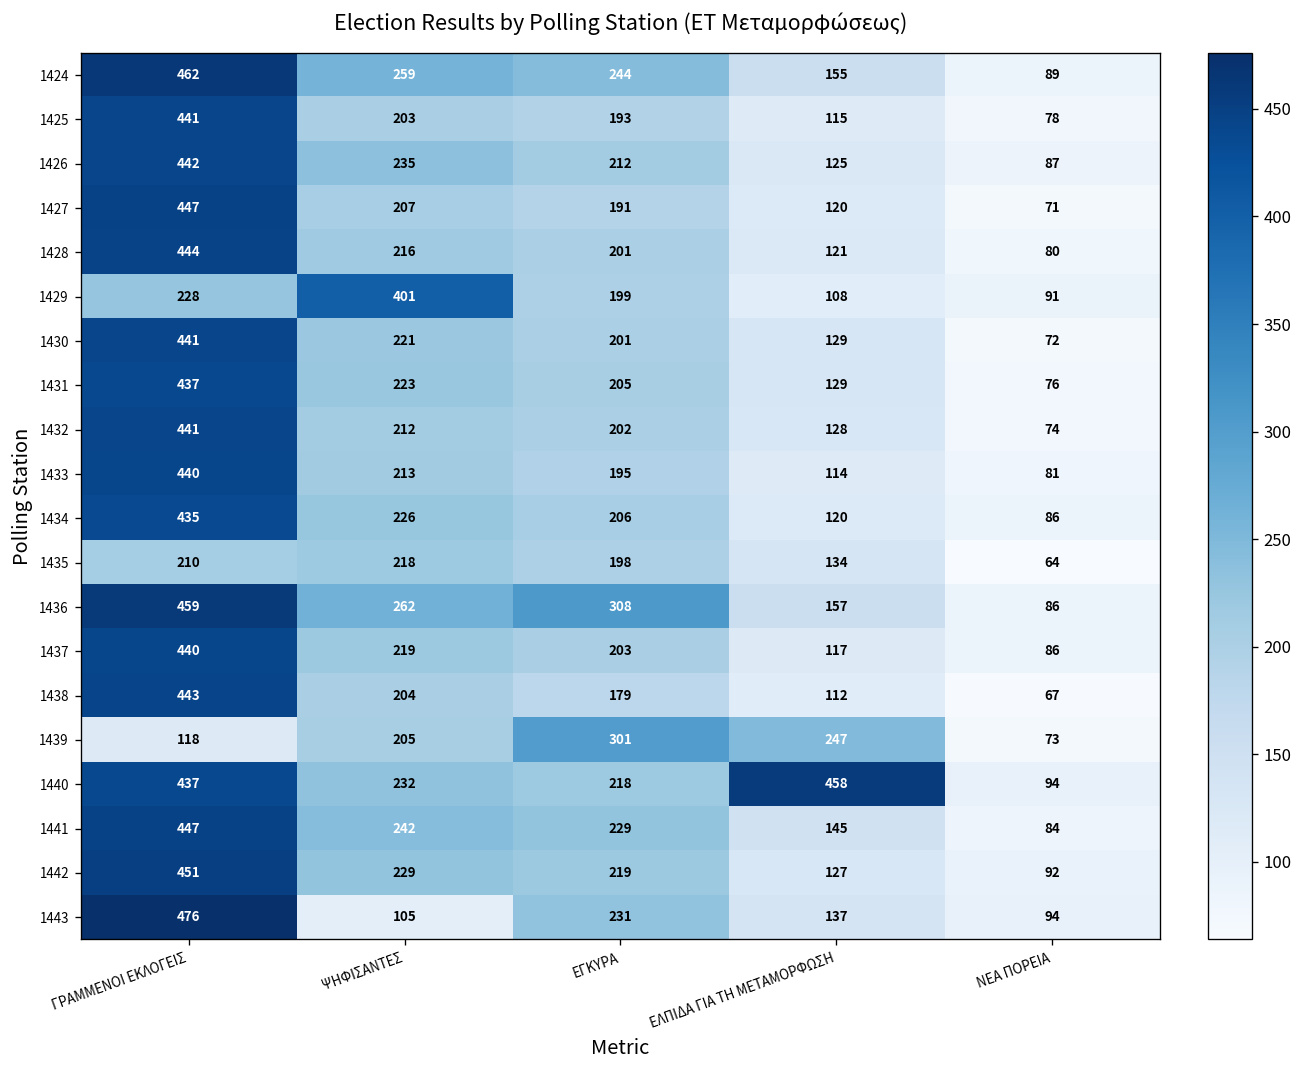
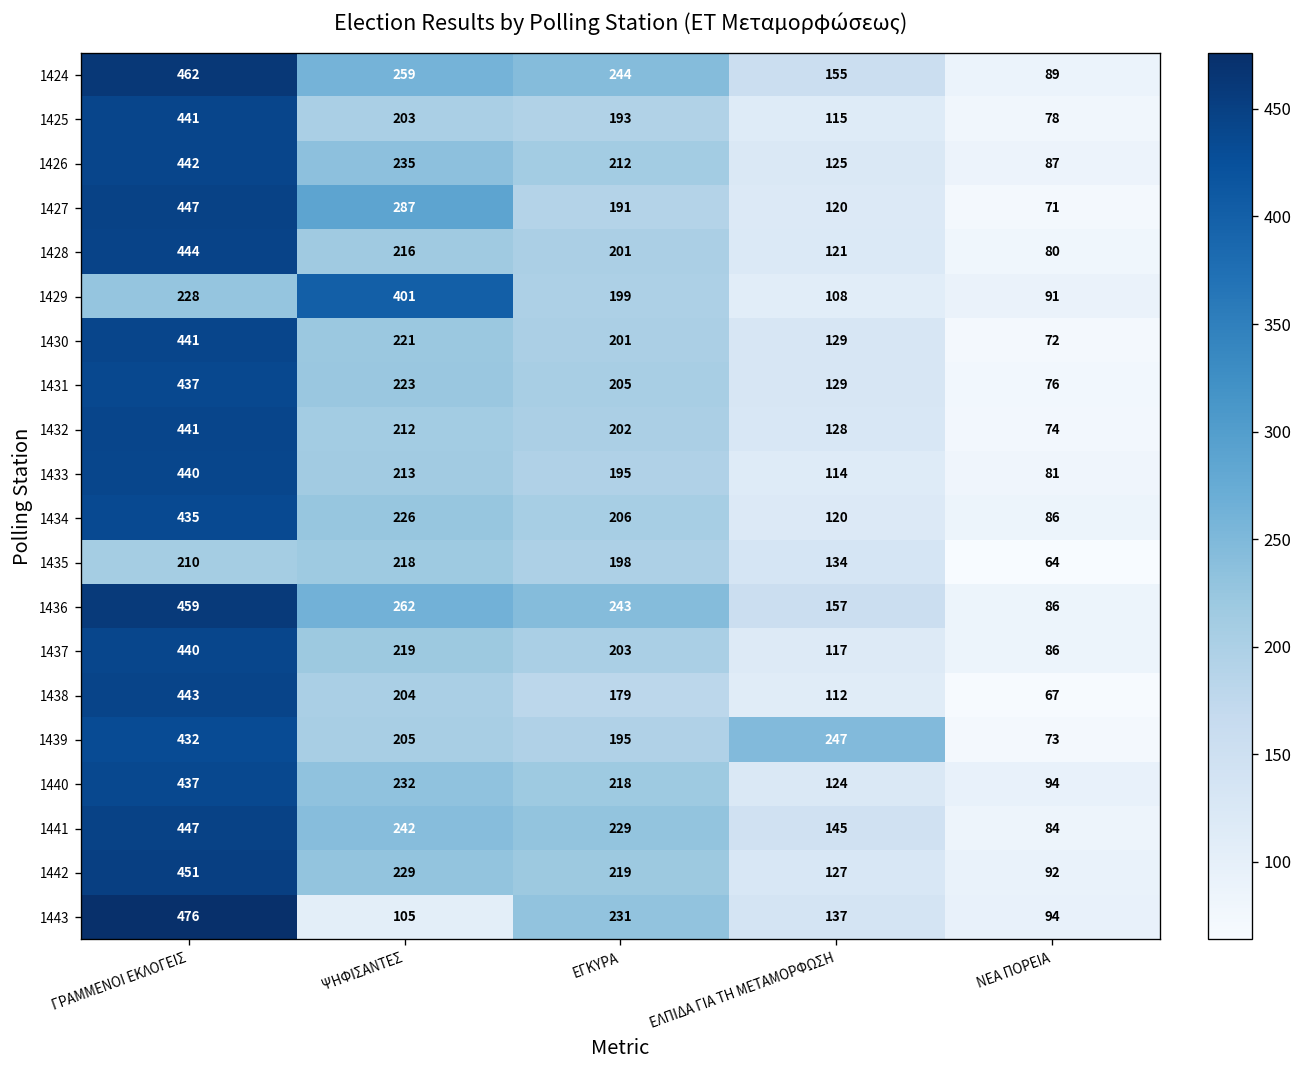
  {
    "1424": {
      "ΓΡΑΜΜΕΝΟΙ ΕΚΛΟΓΕΙΣ": 462,
      "ΨΗΦΙΣΑΝΤΕΣ": 259,
      "ΕΓΚΥΡΑ": 244,
      "ΕΛΠΙΔΑ ΓΙΑ ΤΗ ΜΕΤΑΜΟΡΦΩΣΗ": 155,
      "ΝΕΑ ΠΟΡΕΙΑ": 89
    },
    "1425": {
      "ΓΡΑΜΜΕΝΟΙ ΕΚΛΟΓΕΙΣ": 441,
      "ΨΗΦΙΣΑΝΤΕΣ": 203,
      "ΕΓΚΥΡΑ": 193,
      "ΕΛΠΙΔΑ ΓΙΑ ΤΗ ΜΕΤΑΜΟΡΦΩΣΗ": 115,
      "ΝΕΑ ΠΟΡΕΙΑ": 78
    },
    "1426": {
      "ΓΡΑΜΜΕΝΟΙ ΕΚΛΟΓΕΙΣ": 442,
      "ΨΗΦΙΣΑΝΤΕΣ": 235,
      "ΕΓΚΥΡΑ": 212,
      "ΕΛΠΙΔΑ ΓΙΑ ΤΗ ΜΕΤΑΜΟΡΦΩΣΗ": 125,
      "ΝΕΑ ΠΟΡΕΙΑ": 87
    },
    "1427": {
      "ΓΡΑΜΜΕΝΟΙ ΕΚΛΟΓΕΙΣ": 447,
-     "ΨΗΦΙΣΑΝΤΕΣ": 207,
+     "ΨΗΦΙΣΑΝΤΕΣ": 287,
      "ΕΓΚΥΡΑ": 191,
      "ΕΛΠΙΔΑ ΓΙΑ ΤΗ ΜΕΤΑΜΟΡΦΩΣΗ": 120,
      "ΝΕΑ ΠΟΡΕΙΑ": 71
    },
    "1428": {
      "ΓΡΑΜΜΕΝΟΙ ΕΚΛΟΓΕΙΣ": 444,
      "ΨΗΦΙΣΑΝΤΕΣ": 216,
      "ΕΓΚΥΡΑ": 201,
      "ΕΛΠΙΔΑ ΓΙΑ ΤΗ ΜΕΤΑΜΟΡΦΩΣΗ": 121,
      "ΝΕΑ ΠΟΡΕΙΑ": 80
    },
    "1429": {
      "ΓΡΑΜΜΕΝΟΙ ΕΚΛΟΓΕΙΣ": 228,
      "ΨΗΦΙΣΑΝΤΕΣ": 401,
      "ΕΓΚΥΡΑ": 199,
      "ΕΛΠΙΔΑ ΓΙΑ ΤΗ ΜΕΤΑΜΟΡΦΩΣΗ": 108,
      "ΝΕΑ ΠΟΡΕΙΑ": 91
    },
    "1430": {
      "ΓΡΑΜΜΕΝΟΙ ΕΚΛΟΓΕΙΣ": 441,
      "ΨΗΦΙΣΑΝΤΕΣ": 221,
      "ΕΓΚΥΡΑ": 201,
      "ΕΛΠΙΔΑ ΓΙΑ ΤΗ ΜΕΤΑΜΟΡΦΩΣΗ": 129,
      "ΝΕΑ ΠΟΡΕΙΑ": 72
    },
    "1431": {
      "ΓΡΑΜΜΕΝΟΙ ΕΚΛΟΓΕΙΣ": 437,
      "ΨΗΦΙΣΑΝΤΕΣ": 223,
      "ΕΓΚΥΡΑ": 205,
      "ΕΛΠΙΔΑ ΓΙΑ ΤΗ ΜΕΤΑΜΟΡΦΩΣΗ": 129,
      "ΝΕΑ ΠΟΡΕΙΑ": 76
    },
    "1432": {
      "ΓΡΑΜΜΕΝΟΙ ΕΚΛΟΓΕΙΣ": 441,
      "ΨΗΦΙΣΑΝΤΕΣ": 212,
      "ΕΓΚΥΡΑ": 202,
      "ΕΛΠΙΔΑ ΓΙΑ ΤΗ ΜΕΤΑΜΟΡΦΩΣΗ": 128,
      "ΝΕΑ ΠΟΡΕΙΑ": 74
    },
    "1433": {
      "ΓΡΑΜΜΕΝΟΙ ΕΚΛΟΓΕΙΣ": 440,
      "ΨΗΦΙΣΑΝΤΕΣ": 213,
      "ΕΓΚΥΡΑ": 195,
      "ΕΛΠΙΔΑ ΓΙΑ ΤΗ ΜΕΤΑΜΟΡΦΩΣΗ": 114,
      "ΝΕΑ ΠΟΡΕΙΑ": 81
    },
    "1434": {
      "ΓΡΑΜΜΕΝΟΙ ΕΚΛΟΓΕΙΣ": 435,
      "ΨΗΦΙΣΑΝΤΕΣ": 226,
      "ΕΓΚΥΡΑ": 206,
      "ΕΛΠΙΔΑ ΓΙΑ ΤΗ ΜΕΤΑΜΟΡΦΩΣΗ": 120,
      "ΝΕΑ ΠΟΡΕΙΑ": 86
    },
    "1435": {
      "ΓΡΑΜΜΕΝΟΙ ΕΚΛΟΓΕΙΣ": 210,
      "ΨΗΦΙΣΑΝΤΕΣ": 218,
      "ΕΓΚΥΡΑ": 198,
      "ΕΛΠΙΔΑ ΓΙΑ ΤΗ ΜΕΤΑΜΟΡΦΩΣΗ": 134,
      "ΝΕΑ ΠΟΡΕΙΑ": 64
    },
    "1436": {
      "ΓΡΑΜΜΕΝΟΙ ΕΚΛΟΓΕΙΣ": 459,
      "ΨΗΦΙΣΑΝΤΕΣ": 262,
-     "ΕΓΚΥΡΑ": 308,
+     "ΕΓΚΥΡΑ": 243,
      "ΕΛΠΙΔΑ ΓΙΑ ΤΗ ΜΕΤΑΜΟΡΦΩΣΗ": 157,
      "ΝΕΑ ΠΟΡΕΙΑ": 86
    },
    "1437": {
      "ΓΡΑΜΜΕΝΟΙ ΕΚΛΟΓΕΙΣ": 440,
      "ΨΗΦΙΣΑΝΤΕΣ": 219,
      "ΕΓΚΥΡΑ": 203,
      "ΕΛΠΙΔΑ ΓΙΑ ΤΗ ΜΕΤΑΜΟΡΦΩΣΗ": 117,
      "ΝΕΑ ΠΟΡΕΙΑ": 86
    },
    "1438": {
      "ΓΡΑΜΜΕΝΟΙ ΕΚΛΟΓΕΙΣ": 443,
      "ΨΗΦΙΣΑΝΤΕΣ": 204,
      "ΕΓΚΥΡΑ": 179,
      "ΕΛΠΙΔΑ ΓΙΑ ΤΗ ΜΕΤΑΜΟΡΦΩΣΗ": 112,
      "ΝΕΑ ΠΟΡΕΙΑ": 67
    },
    "1439": {
-     "ΓΡΑΜΜΕΝΟΙ ΕΚΛΟΓΕΙΣ": 118,
+     "ΓΡΑΜΜΕΝΟΙ ΕΚΛΟΓΕΙΣ": 432,
      "ΨΗΦΙΣΑΝΤΕΣ": 205,
-     "ΕΓΚΥΡΑ": 301,
+     "ΕΓΚΥΡΑ": 195,
      "ΕΛΠΙΔΑ ΓΙΑ ΤΗ ΜΕΤΑΜΟΡΦΩΣΗ": 247,
      "ΝΕΑ ΠΟΡΕΙΑ": 73
    },
    "1440": {
      "ΓΡΑΜΜΕΝΟΙ ΕΚΛΟΓΕΙΣ": 437,
      "ΨΗΦΙΣΑΝΤΕΣ": 232,
      "ΕΓΚΥΡΑ": 218,
-     "ΕΛΠΙΔΑ ΓΙΑ ΤΗ ΜΕΤΑΜΟΡΦΩΣΗ": 458,
+     "ΕΛΠΙΔΑ ΓΙΑ ΤΗ ΜΕΤΑΜΟΡΦΩΣΗ": 124,
      "ΝΕΑ ΠΟΡΕΙΑ": 94
    },
    "1441": {
      "ΓΡΑΜΜΕΝΟΙ ΕΚΛΟΓΕΙΣ": 447,
      "ΨΗΦΙΣΑΝΤΕΣ": 242,
      "ΕΓΚΥΡΑ": 229,
      "ΕΛΠΙΔΑ ΓΙΑ ΤΗ ΜΕΤΑΜΟΡΦΩΣΗ": 145,
      "ΝΕΑ ΠΟΡΕΙΑ": 84
    },
    "1442": {
      "ΓΡΑΜΜΕΝΟΙ ΕΚΛΟΓΕΙΣ": 451,
      "ΨΗΦΙΣΑΝΤΕΣ": 229,
      "ΕΓΚΥΡΑ": 219,
      "ΕΛΠΙΔΑ ΓΙΑ ΤΗ ΜΕΤΑΜΟΡΦΩΣΗ": 127,
      "ΝΕΑ ΠΟΡΕΙΑ": 92
    },
    "1443": {
      "ΓΡΑΜΜΕΝΟΙ ΕΚΛΟΓΕΙΣ": 476,
      "ΨΗΦΙΣΑΝΤΕΣ": 105,
      "ΕΓΚΥΡΑ": 231,
      "ΕΛΠΙΔΑ ΓΙΑ ΤΗ ΜΕΤΑΜΟΡΦΩΣΗ": 137,
      "ΝΕΑ ΠΟΡΕΙΑ": 94
    }
  }
